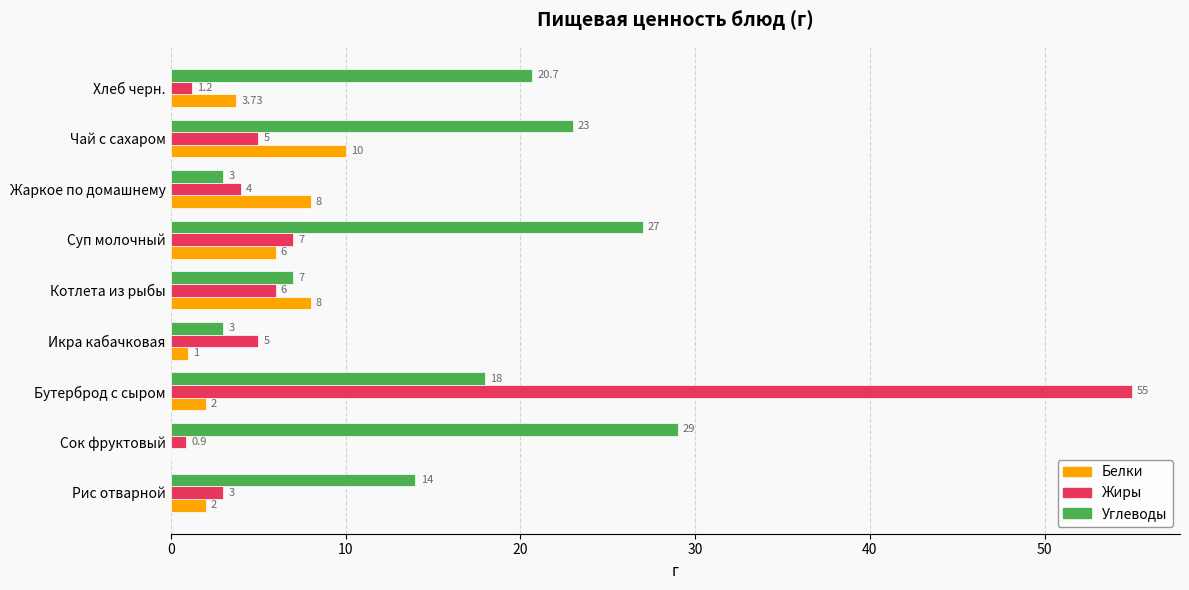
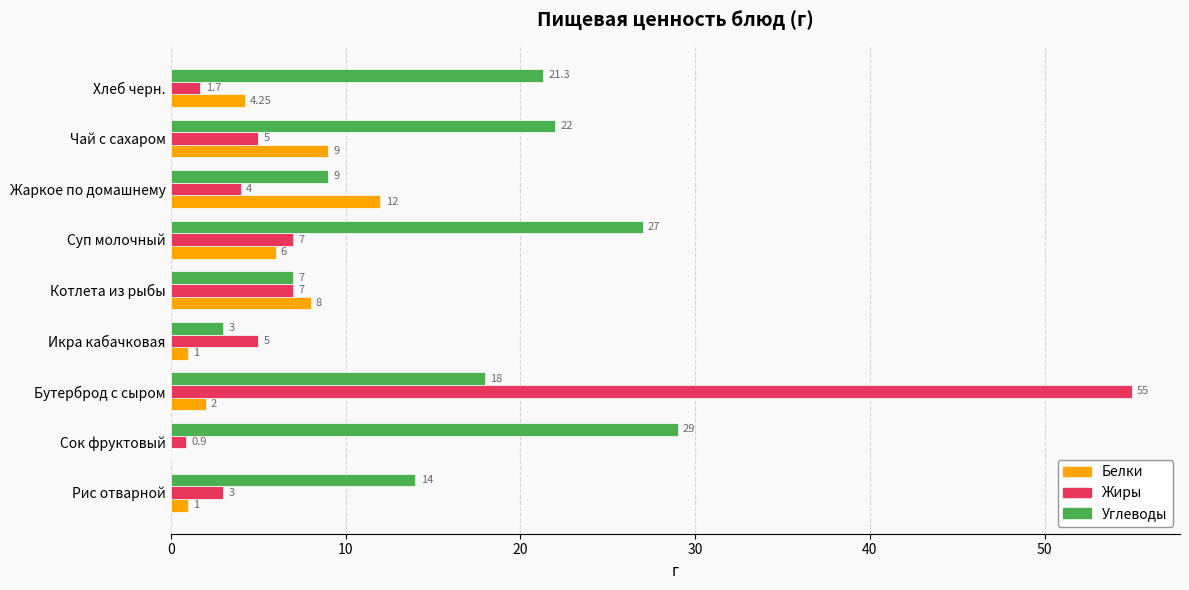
  {
    "Белки": {
-     "Хлеб черн.": 3.73,
-     "Чай с сахаром": 10,
-     "Жаркое по домашнему": 8,
+     "Хлеб черн.": 4.25,
+     "Чай с сахаром": 9,
+     "Жаркое по домашнему": 12,
      "Суп молочный": 6,
      "Котлета из рыбы": 8,
      "Икра кабачковая": 1,
      "Бутерброд с сыром": 2,
-     "Рис отварной": 2
+     "Рис отварной": 1
    },
    "Жиры": {
-     "Хлеб черн.": 1.2,
+     "Хлеб черн.": 1.7,
      "Чай с сахаром": 5,
      "Жаркое по домашнему": 4,
      "Суп молочный": 7,
-     "Котлета из рыбы": 6,
+     "Котлета из рыбы": 7,
      "Икра кабачковая": 5,
      "Бутерброд с сыром": 55,
      "Сок фруктовый": 0.9,
      "Рис отварной": 3
    },
    "Углеводы": {
-     "Хлеб черн.": 20.7,
-     "Чай с сахаром": 23,
-     "Жаркое по домашнему": 3,
+     "Хлеб черн.": 21.3,
+     "Чай с сахаром": 22,
+     "Жаркое по домашнему": 9,
      "Суп молочный": 27,
      "Котлета из рыбы": 7,
      "Икра кабачковая": 3,
      "Бутерброд с сыром": 18,
      "Сок фруктовый": 29,
      "Рис отварной": 14
    }
  }
